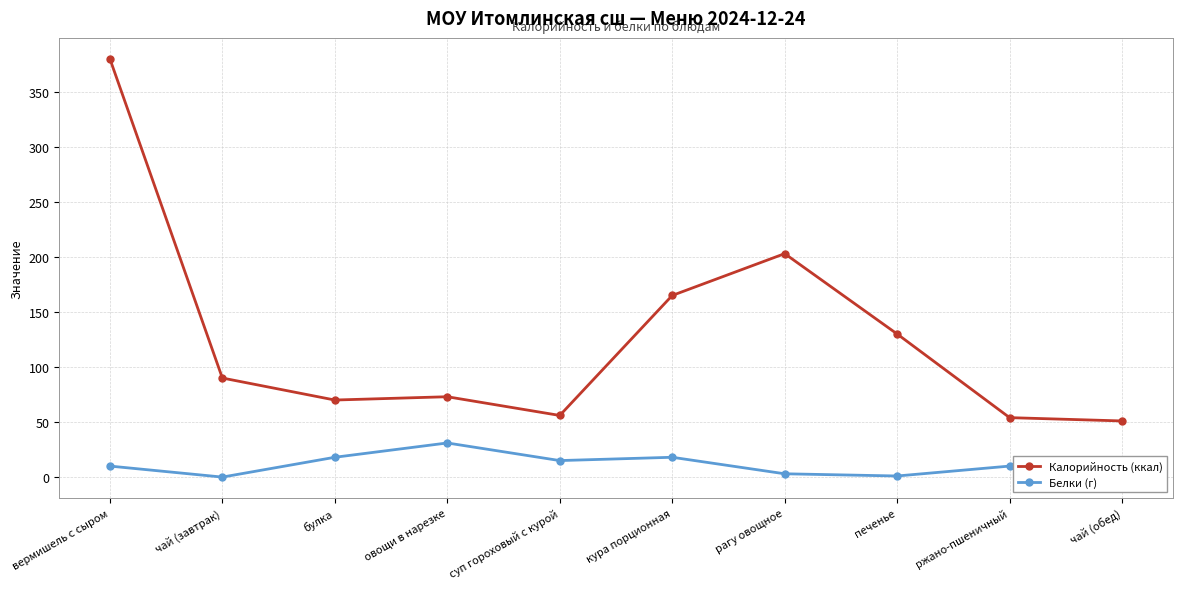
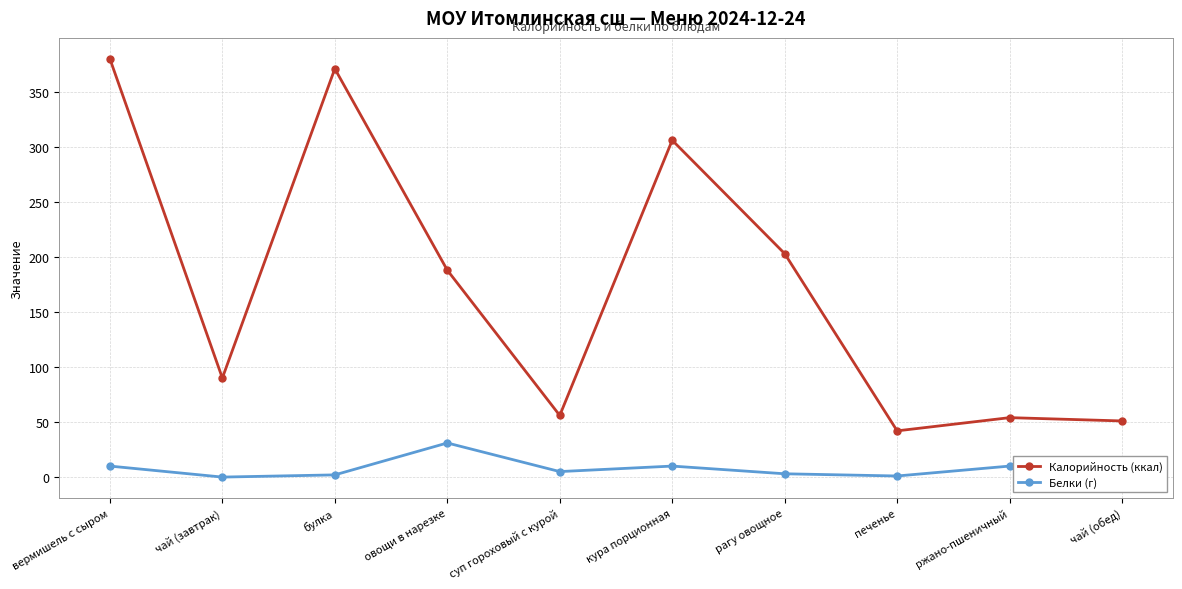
  {
    "Калорийность (ккал)": {
      "вермишель с сыром": 380,
      "чай (завтрак)": 90,
-     "булка": 70,
-     "овощи в нарезке": 73,
+     "булка": 371,
+     "овощи в нарезке": 188,
      "суп гороховый с курой": 56,
-     "кура порционная": 165,
+     "кура порционная": 306,
      "рагу овощное": 203,
-     "печенье": 130,
+     "печенье": 42,
      "ржано-пшеничный": 54,
      "чай (обед)": 51
    },
    "Белки (г)": {
      "вермишель с сыром": 10,
      "чай (завтрак)": 0,
-     "булка": 18,
+     "булка": 2,
      "овощи в нарезке": 31,
-     "суп гороховый с курой": 15,
-     "кура порционная": 18,
+     "суп гороховый с курой": 5,
+     "кура порционная": 10,
      "рагу овощное": 3,
      "печенье": 1,
      "ржано-пшеничный": 10
    }
  }
